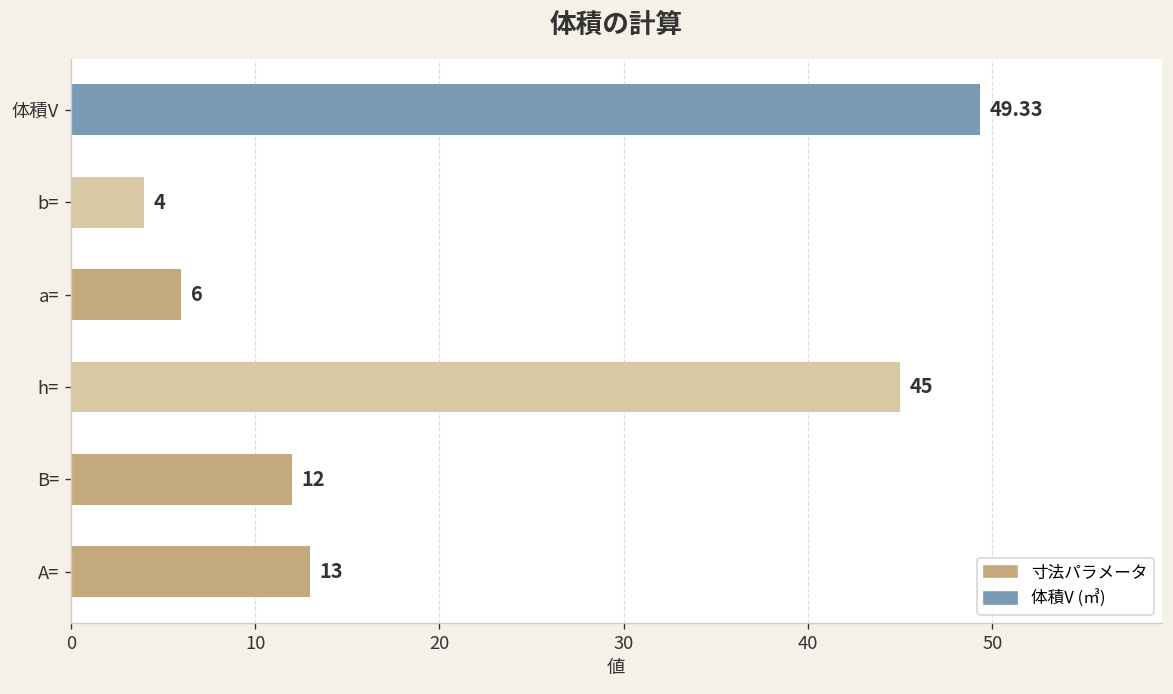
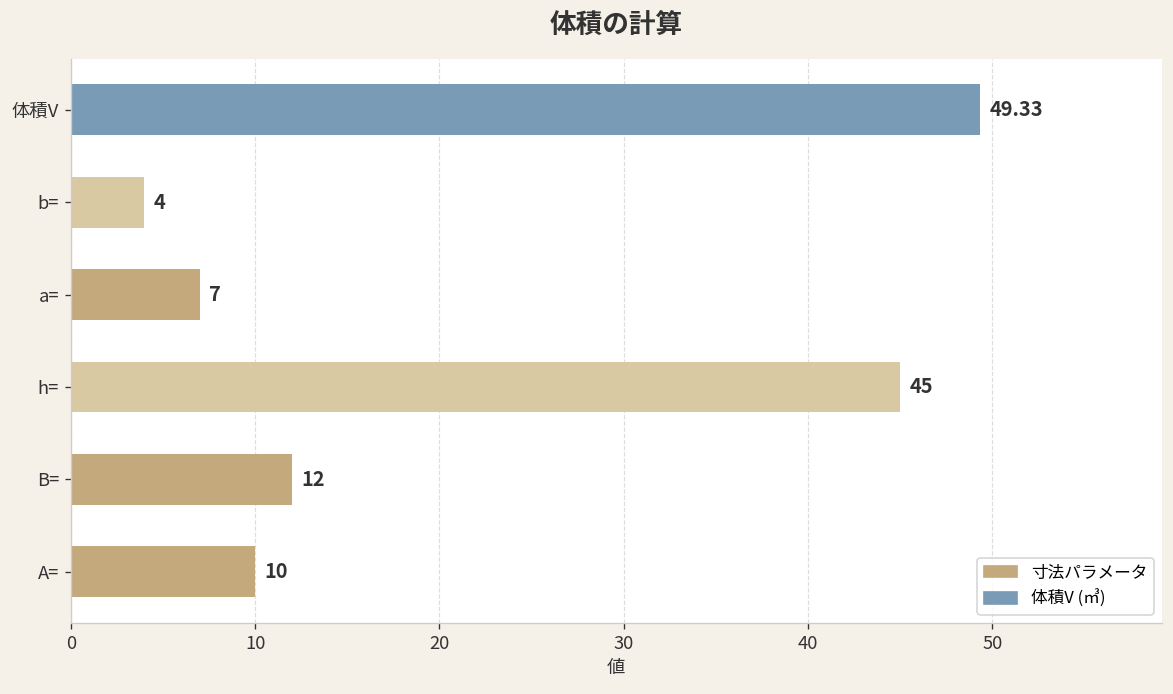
  {
    "体積V": 49.33,
    "b=": 4,
-   "a=": 6,
+   "a=": 7,
    "h=": 45,
    "B=": 12,
-   "A=": 13
+   "A=": 10
  }
